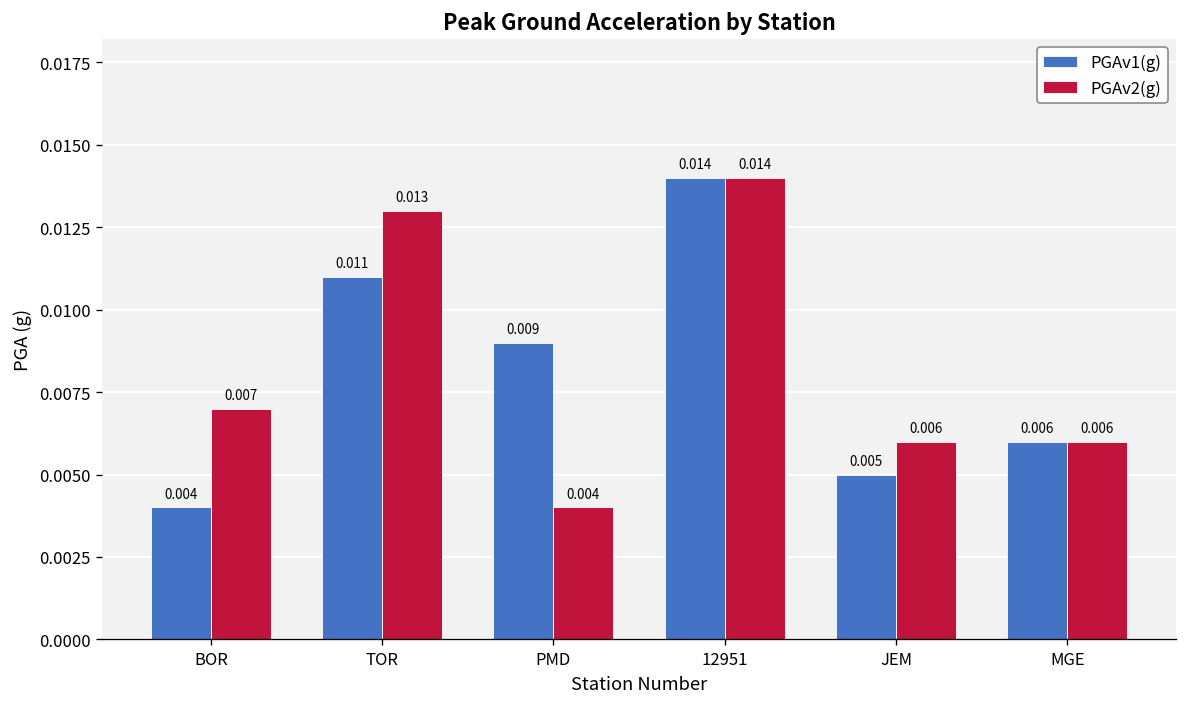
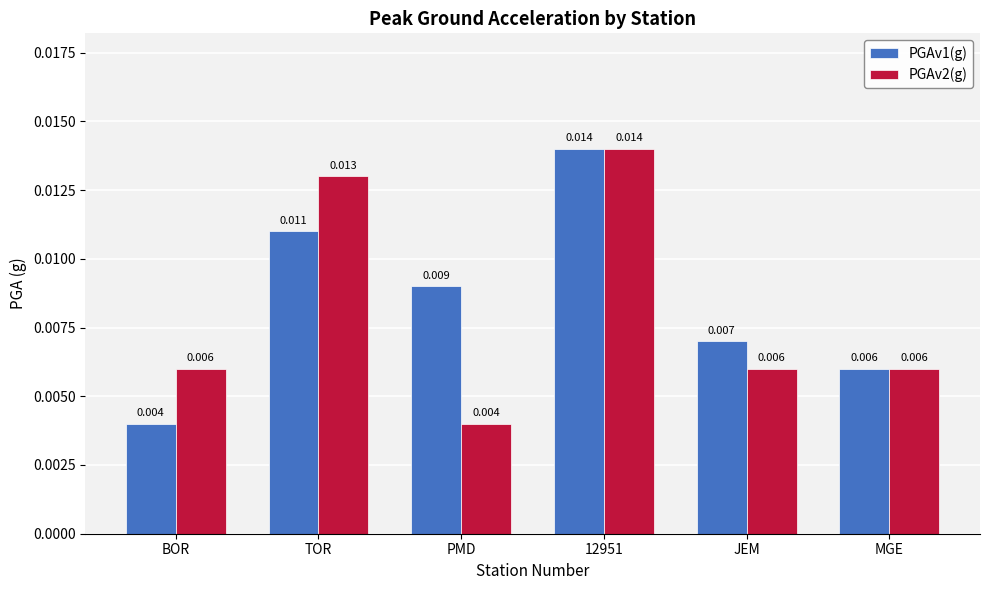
  {
    "PGAv1(g)": {
      "BOR": 0.004,
      "TOR": 0.011,
      "PMD": 0.009,
      "12951": 0.014,
-     "JEM": 0.005,
+     "JEM": 0.007,
      "MGE": 0.006
    },
    "PGAv2(g)": {
-     "BOR": 0.007,
+     "BOR": 0.006,
      "TOR": 0.013,
      "PMD": 0.004,
      "12951": 0.014,
      "JEM": 0.006,
      "MGE": 0.006
    }
  }
